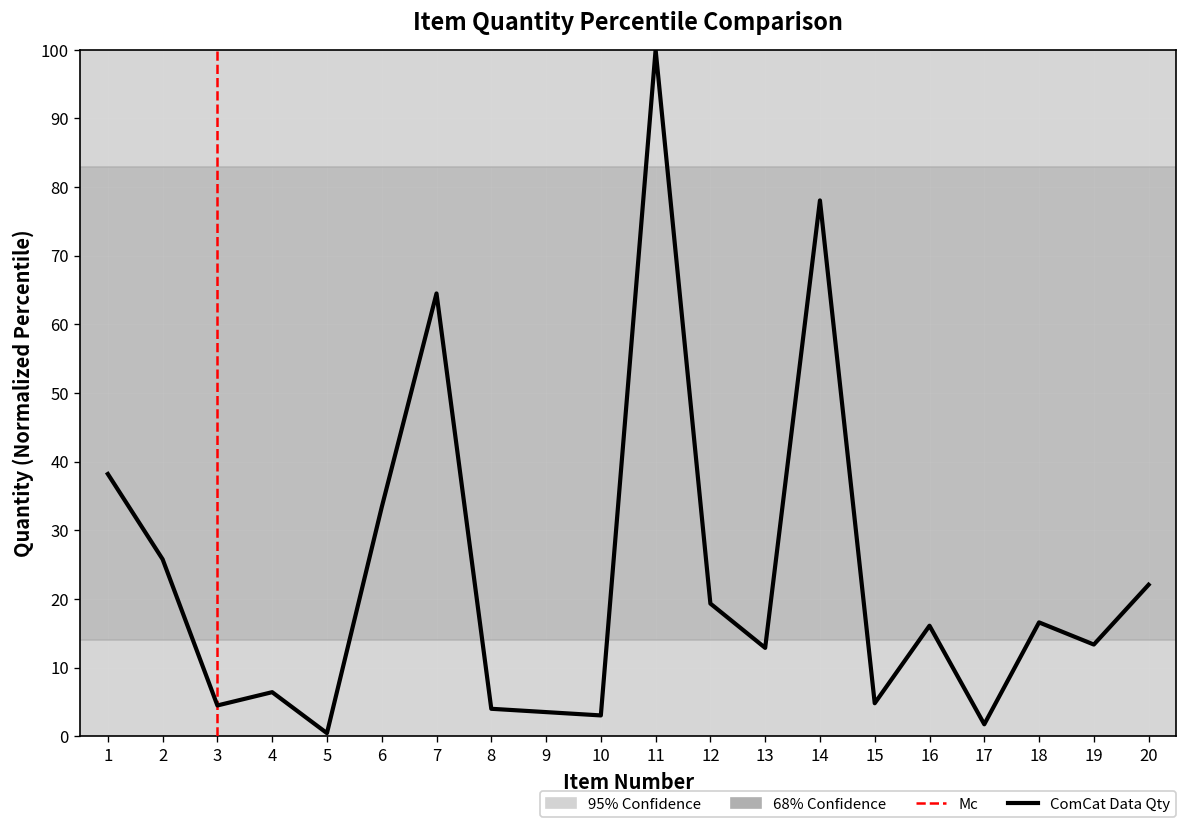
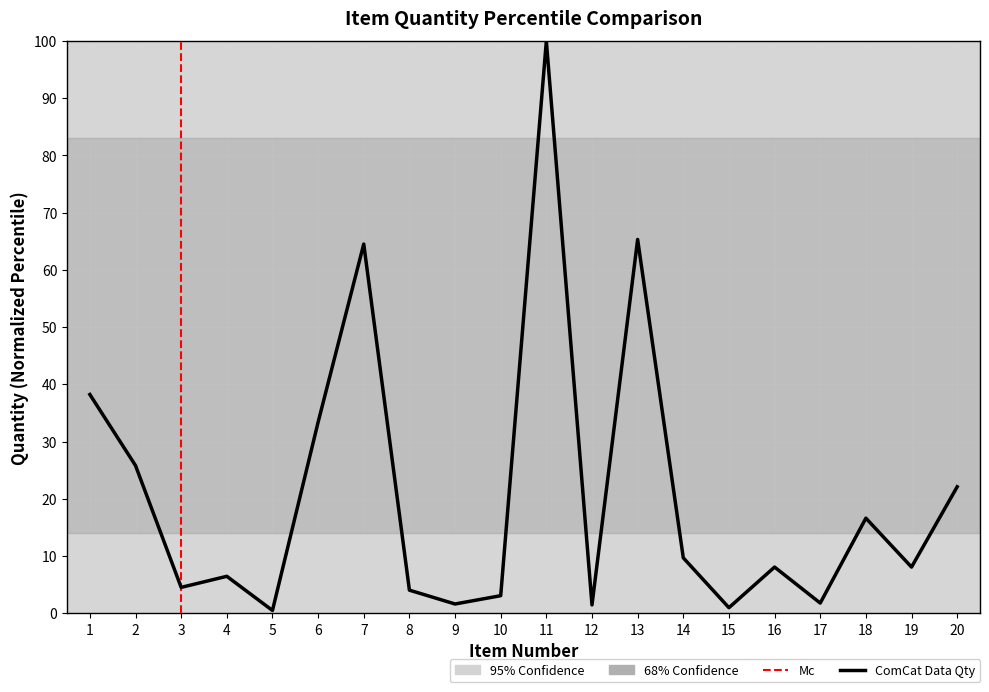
  {
    "1": 38,
    "2": 26,
    "3": 5,
    "4": 6,
    "5": 0,
    "6": 33,
    "7": 65,
    "8": 4,
-   "9": 4,
+   "9": 2,
    "10": 3,
    "11": 100,
-   "12": 19,
-   "13": 13,
-   "14": 78,
-   "15": 5,
-   "16": 16,
+   "12": 1,
+   "13": 65,
+   "14": 10,
+   "15": 1,
+   "16": 8,
    "17": 2,
    "18": 17,
-   "19": 13,
+   "19": 8,
    "20": 22
  }
